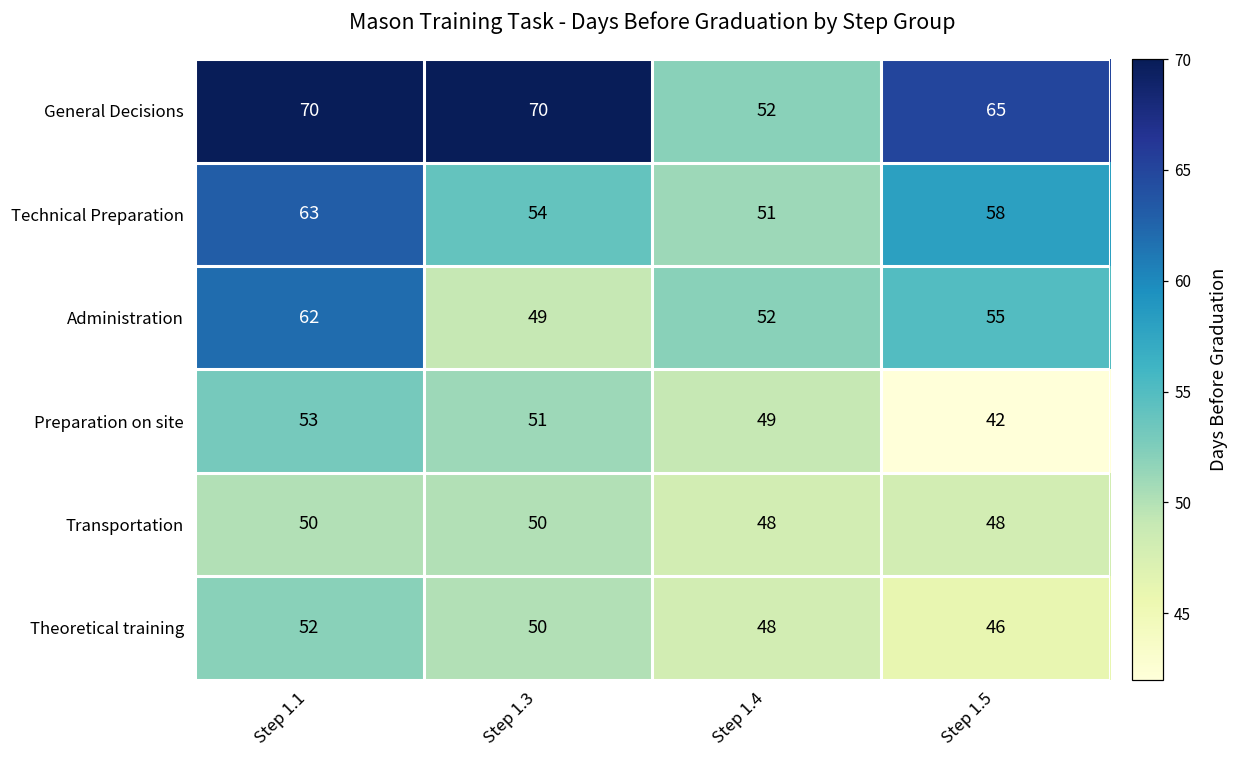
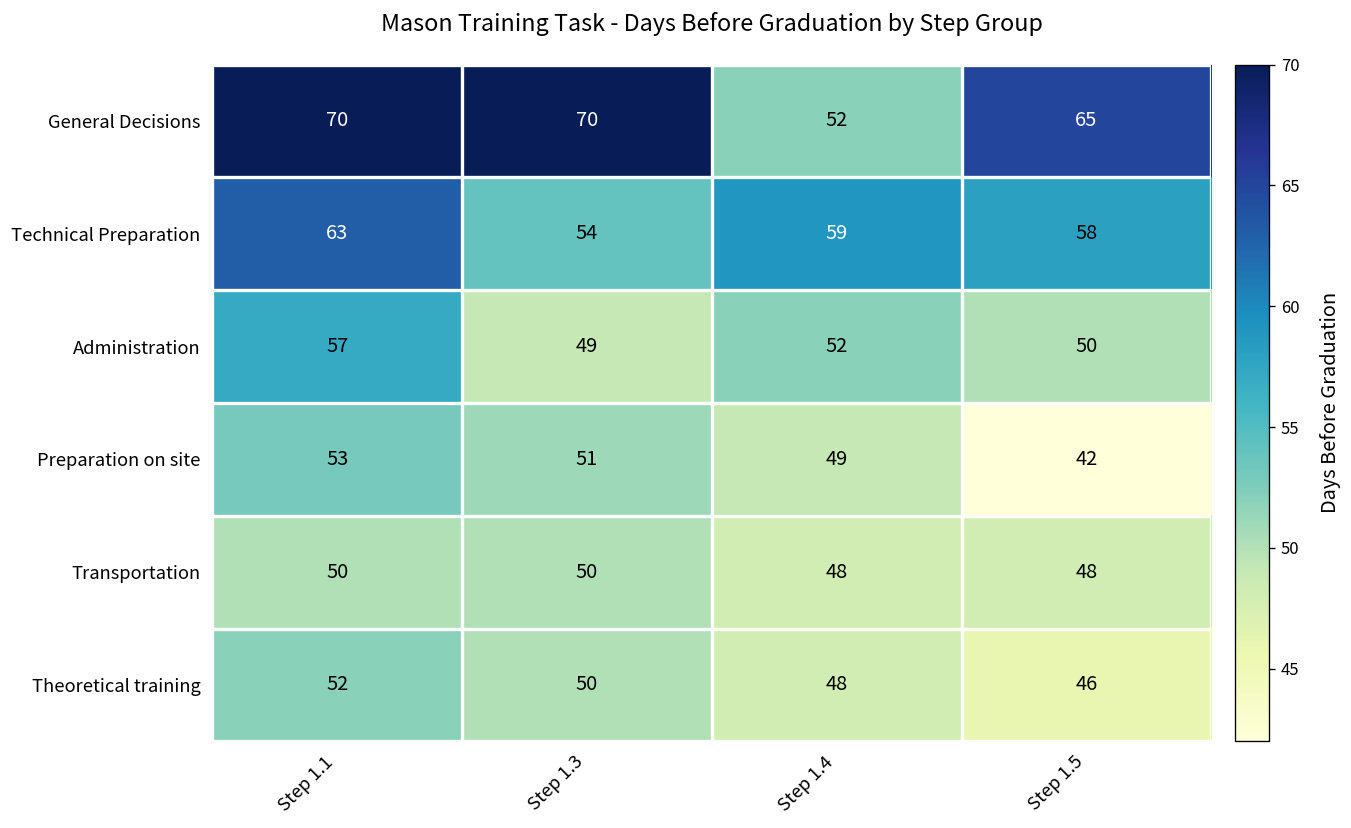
  {
    "General Decisions": {
      "Step 1.1": 70,
      "Step 1.3": 70,
      "Step 1.4": 52,
      "Step 1.5": 65
    },
    "Technical Preparation": {
      "Step 1.1": 63,
      "Step 1.3": 54,
-     "Step 1.4": 51,
+     "Step 1.4": 59,
      "Step 1.5": 58
    },
    "Administration": {
-     "Step 1.1": 62,
+     "Step 1.1": 57,
      "Step 1.3": 49,
      "Step 1.4": 52,
-     "Step 1.5": 55
+     "Step 1.5": 50
    },
    "Preparation on site": {
      "Step 1.1": 53,
      "Step 1.3": 51,
      "Step 1.4": 49,
      "Step 1.5": 42
    },
    "Transportation": {
      "Step 1.1": 50,
      "Step 1.3": 50,
      "Step 1.4": 48,
      "Step 1.5": 48
    },
    "Theoretical training": {
      "Step 1.1": 52,
      "Step 1.3": 50,
      "Step 1.4": 48,
      "Step 1.5": 46
    }
  }
